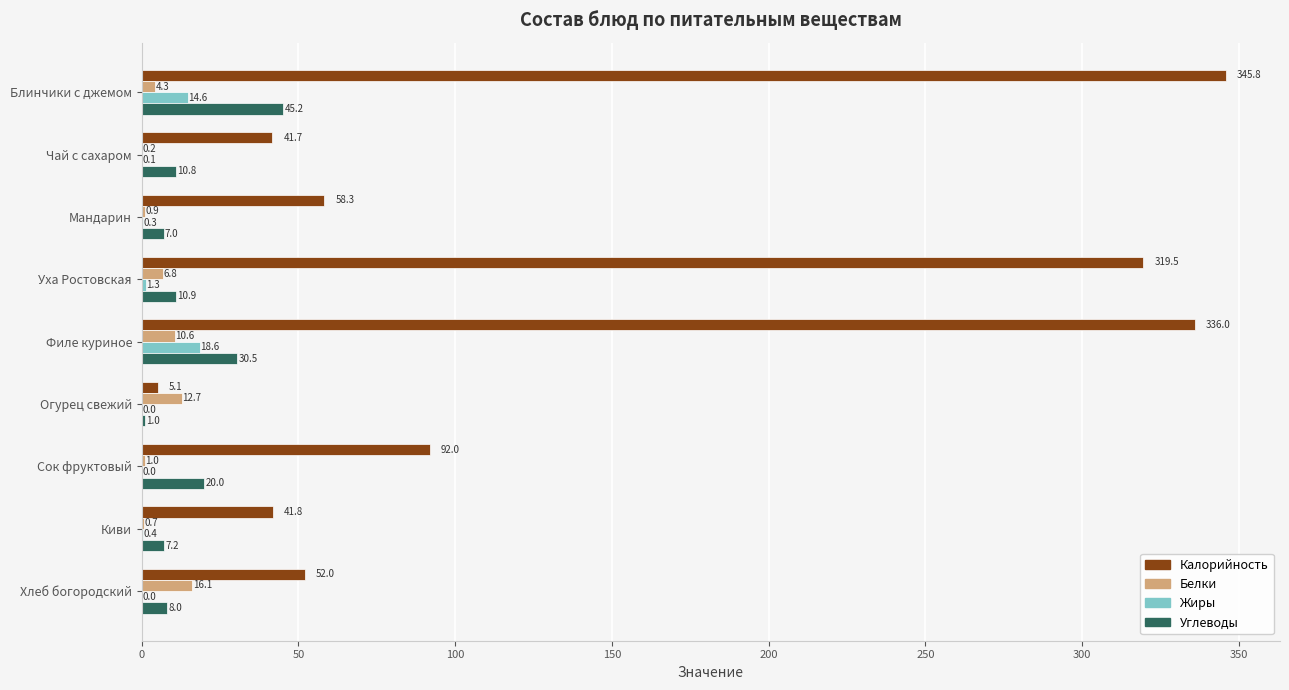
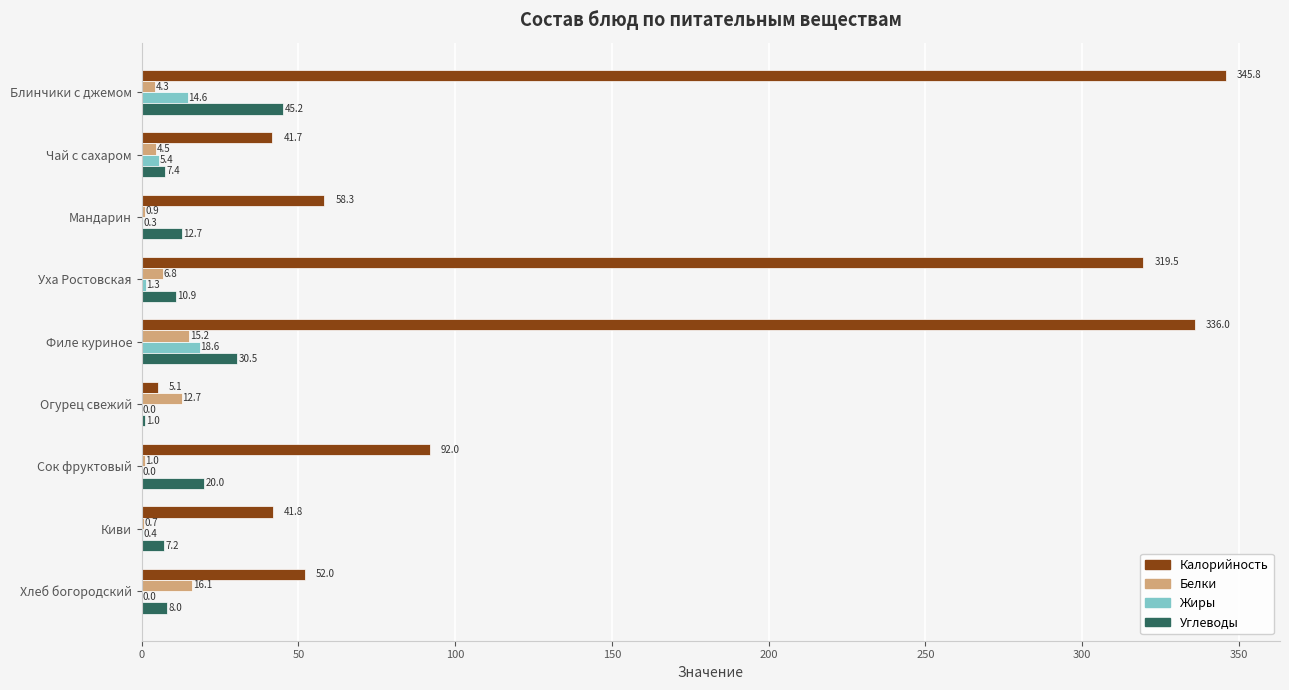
  {
    "Калорийность": {
      "Блинчики с джемом": 345.8,
      "Чай с сахаром": 41.7,
      "Мандарин": 58.3,
      "Уха Ростовская": 319.5,
      "Филе куриное": 336.0,
      "Огурец свежий": 5.1,
      "Сок фруктовый": 92.0,
      "Киви": 41.8,
      "Хлеб богородский": 52.0
    },
    "Белки": {
      "Блинчики с джемом": 4.3,
-     "Чай с сахаром": 0.2,
+     "Чай с сахаром": 4.5,
      "Мандарин": 0.9,
      "Уха Ростовская": 6.8,
-     "Филе куриное": 10.6,
+     "Филе куриное": 15.2,
      "Огурец свежий": 12.7,
      "Сок фруктовый": 1.0,
      "Киви": 0.7,
      "Хлеб богородский": 16.1
    },
    "Жиры": {
      "Блинчики с джемом": 14.6,
-     "Чай с сахаром": 0.1,
+     "Чай с сахаром": 5.4,
      "Мандарин": 0.3,
      "Уха Ростовская": 1.3,
      "Филе куриное": 18.6,
      "Огурец свежий": 0.0,
      "Сок фруктовый": 0.0,
      "Киви": 0.4,
      "Хлеб богородский": 0.0
    },
    "Углеводы": {
      "Блинчики с джемом": 45.2,
-     "Чай с сахаром": 10.8,
-     "Мандарин": 7.0,
+     "Чай с сахаром": 7.4,
+     "Мандарин": 12.7,
      "Уха Ростовская": 10.9,
      "Филе куриное": 30.5,
      "Огурец свежий": 1.0,
      "Сок фруктовый": 20.0,
      "Киви": 7.2,
      "Хлеб богородский": 8.0
    }
  }
